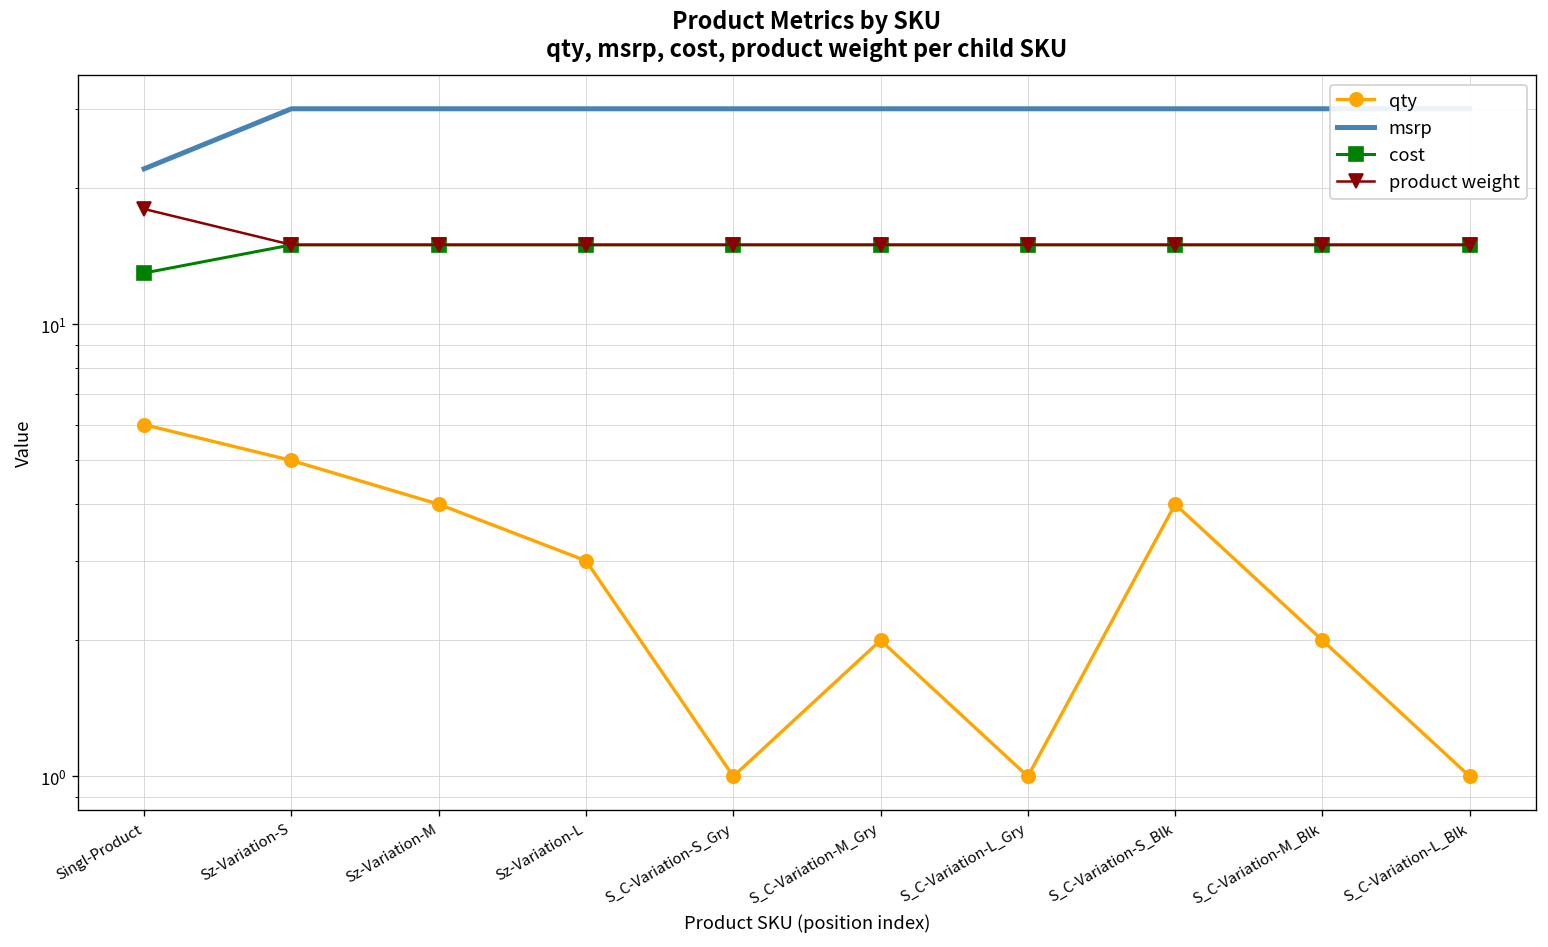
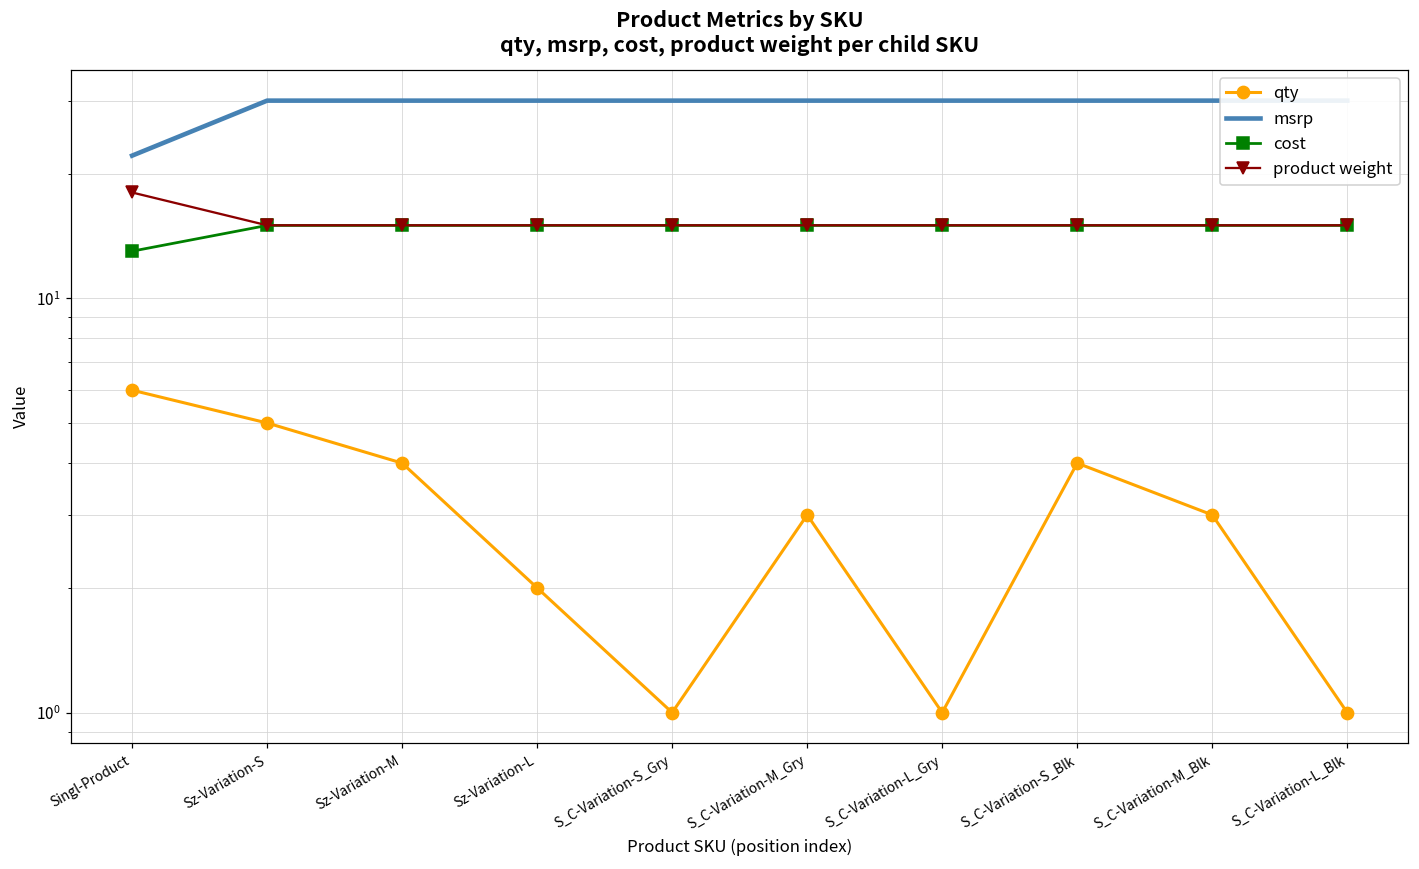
  {
    "qty": {
      "Singl-Product": 6,
      "Sz-Variation-S": 5,
      "Sz-Variation-M": 4,
-     "Sz-Variation-L": 3,
+     "Sz-Variation-L": 2,
      "S_C-Variation-S_Gry": 1,
-     "S_C-Variation-M_Gry": 2,
+     "S_C-Variation-M_Gry": 3,
      "S_C-Variation-L_Gry": 1,
      "S_C-Variation-S_Blk": 4,
-     "S_C-Variation-M_Blk": 2,
+     "S_C-Variation-M_Blk": 3,
      "S_C-Variation-L_Blk": 1
    },
    "msrp": {
      "Singl-Product": 22,
      "Sz-Variation-S": 30,
      "Sz-Variation-M": 30,
      "Sz-Variation-L": 30,
      "S_C-Variation-S_Gry": 30,
      "S_C-Variation-M_Gry": 30,
      "S_C-Variation-L_Gry": 30,
      "S_C-Variation-S_Blk": 30,
      "S_C-Variation-M_Blk": 30
    },
    "cost": {
      "Singl-Product": 13
    },
    "product weight": {
      "Singl-Product": 18
    }
  }
